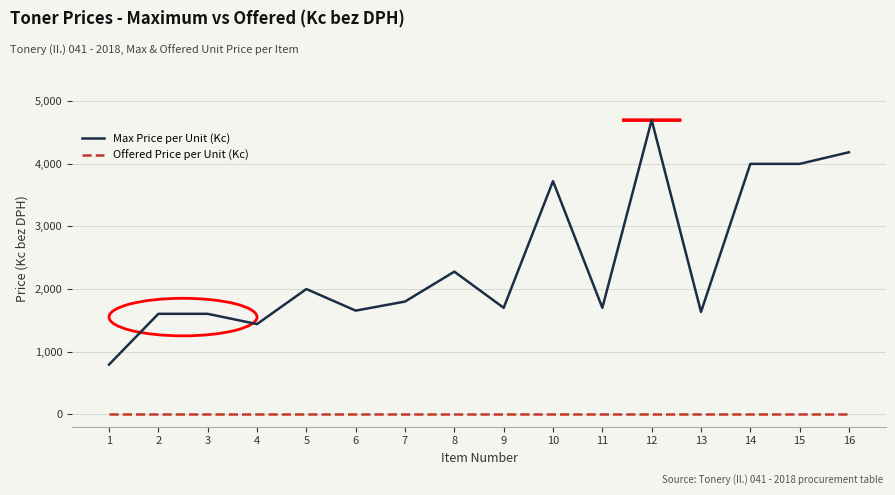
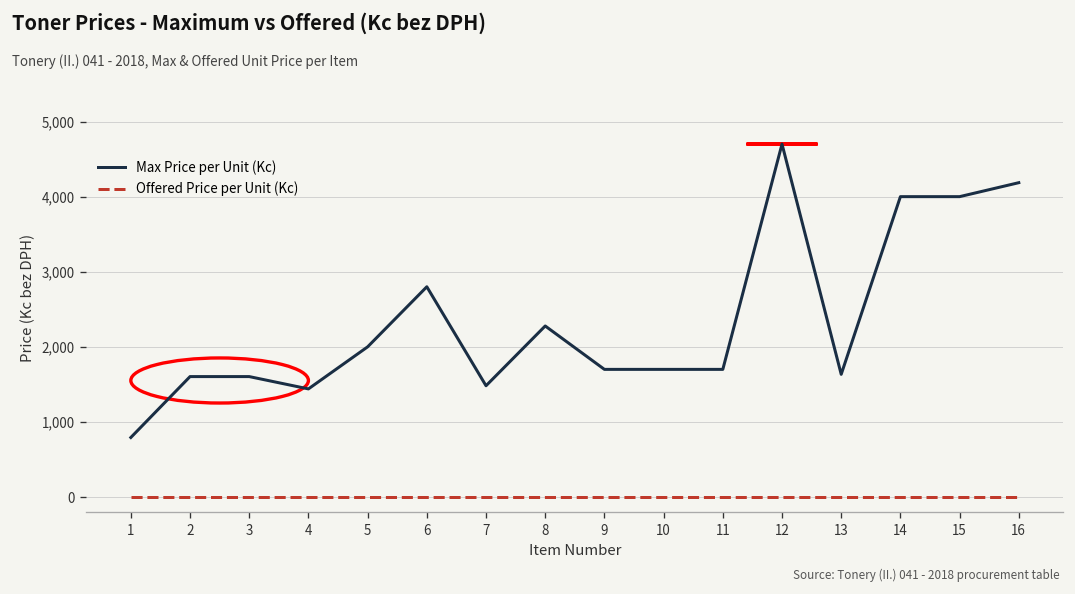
  {
    "Max Price per Unit (Kc)": {
      "1": "800",
      "2": "1,600",
      "3": "1,600",
      "4": "1,400",
      "5": "2,000",
-     "6": "1,700",
-     "7": "1,800",
+     "6": "2,800",
+     "7": "1,500",
      "8": "2,300",
      "9": "1,700",
-     "10": "3,700",
+     "10": "1,700",
      "11": "1,700",
      "12": "4,700",
      "13": "1,600",
      "14": "4,000",
      "15": "4,000",
      "16": "4,200"
    },
    "Offered Price per Unit (Kc)": {
      "1": "0",
      "2": "0",
      "3": "0",
      "4": "0",
      "5": "0",
      "6": "0",
      "7": "0",
      "8": "0",
      "9": "0",
      "10": "0",
      "11": "0",
      "12": "0",
      "13": "0",
      "14": "0",
      "15": "0",
      "16": "0"
    }
  }
